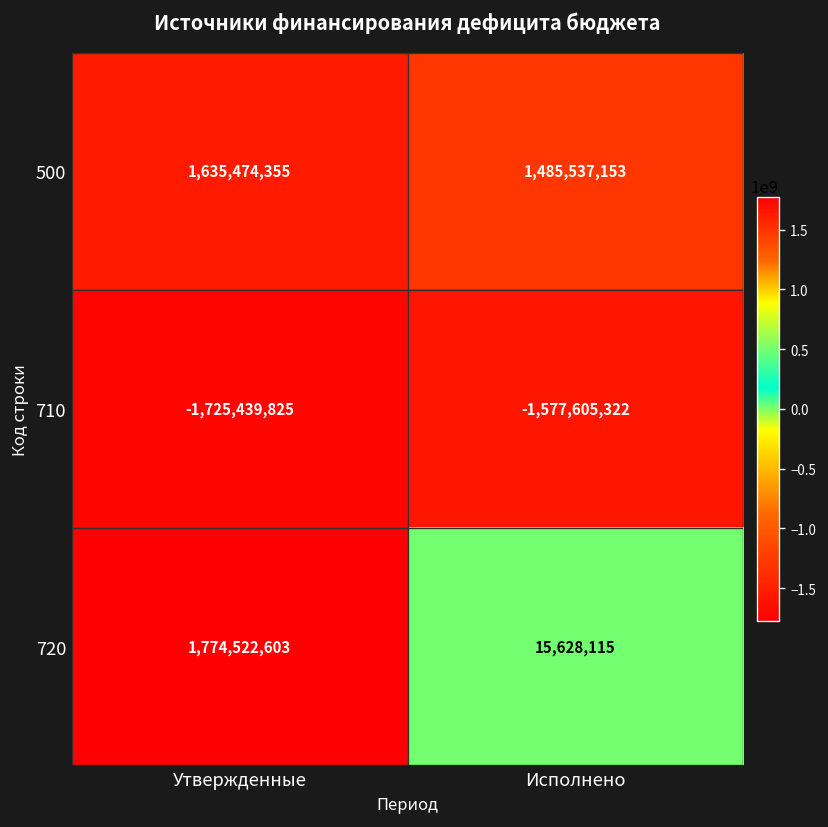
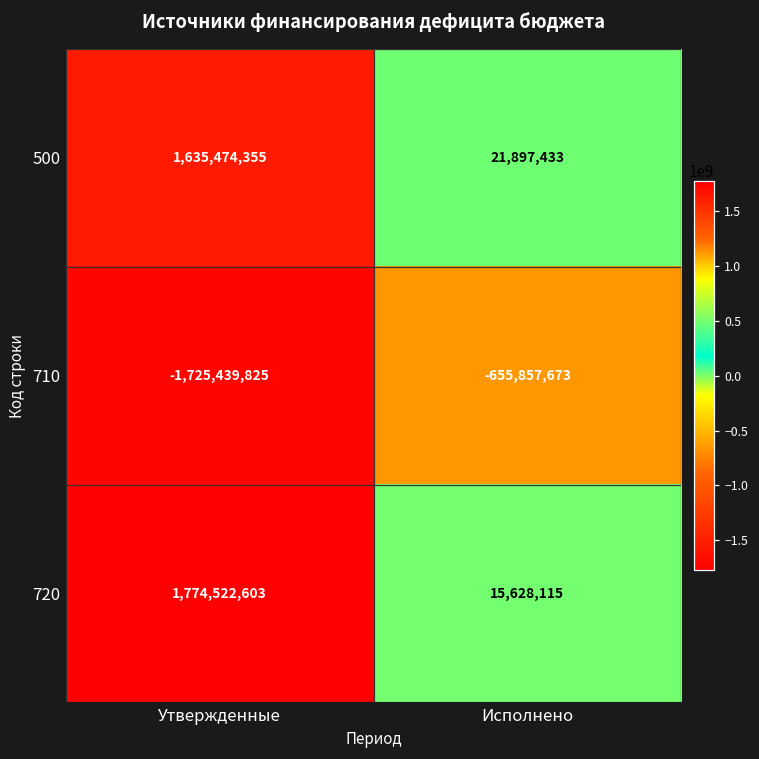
  {
    "500": {
      "Утвержденные": "1,635,474,355",
-     "Исполнено": "1,485,537,153"
+     "Исполнено": "21,897,433"
    },
    "710": {
      "Утвержденные": "-1,725,439,825",
-     "Исполнено": "-1,577,605,322"
+     "Исполнено": "-655,857,673"
    },
    "720": {
      "Утвержденные": "1,774,522,603",
      "Исполнено": "15,628,115"
    }
  }
